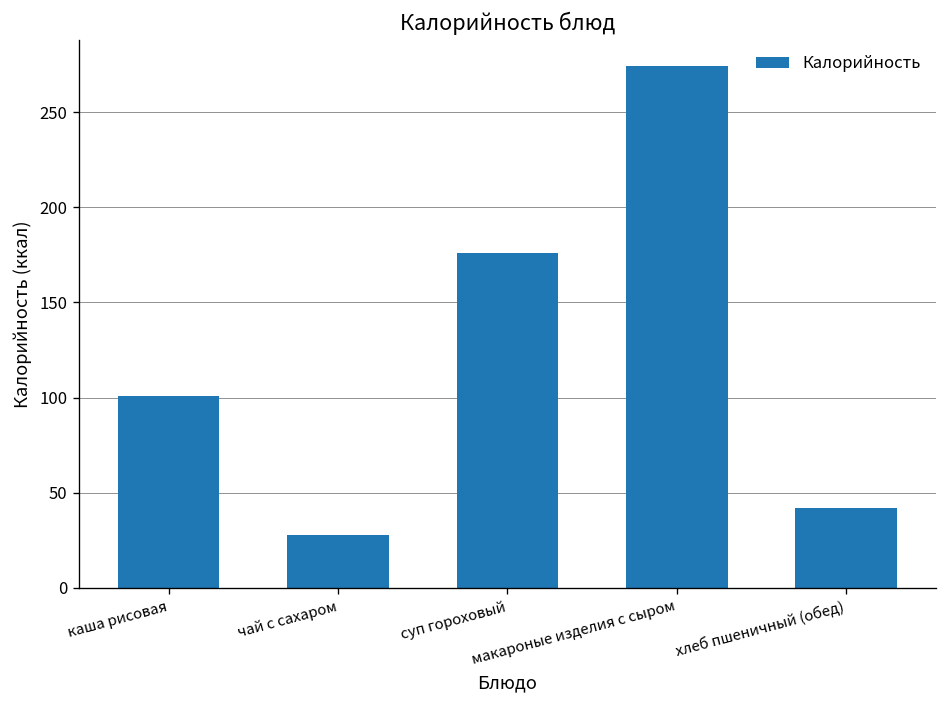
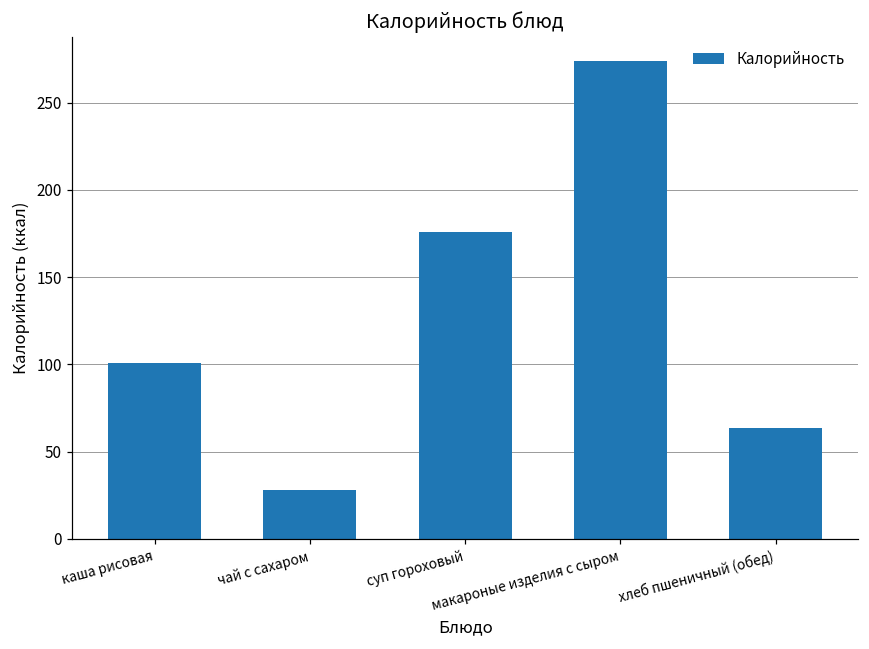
  {
    "каша рисовая": 101,
    "чай с сахаром": 28,
    "суп гороховый": 176,
    "макароные изделия с сыром": 274,
-   "хлеб пшеничный (обед)": 42
+   "хлеб пшеничный (обед)": 64
  }
